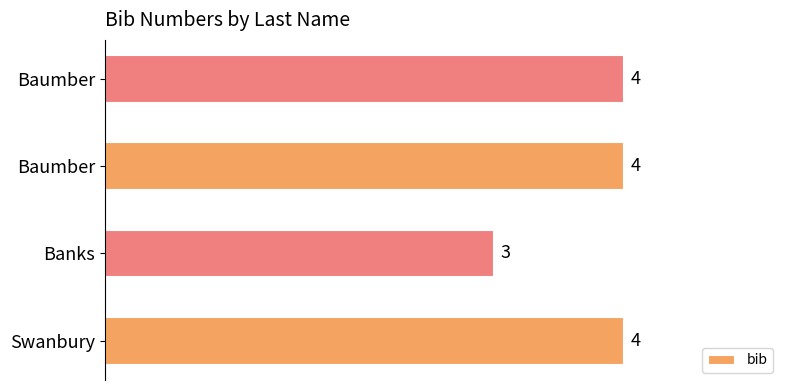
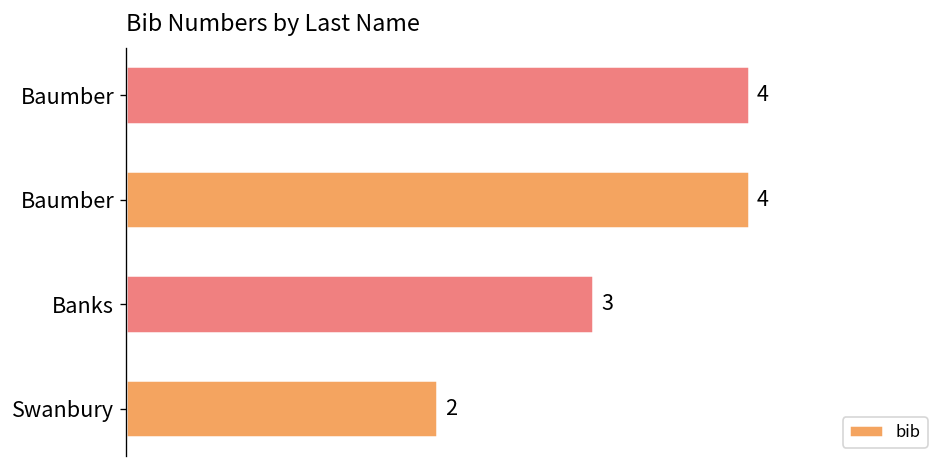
  {
    "Banks": 3,
-   "Swanbury": 4
+   "Swanbury": 2
  }
